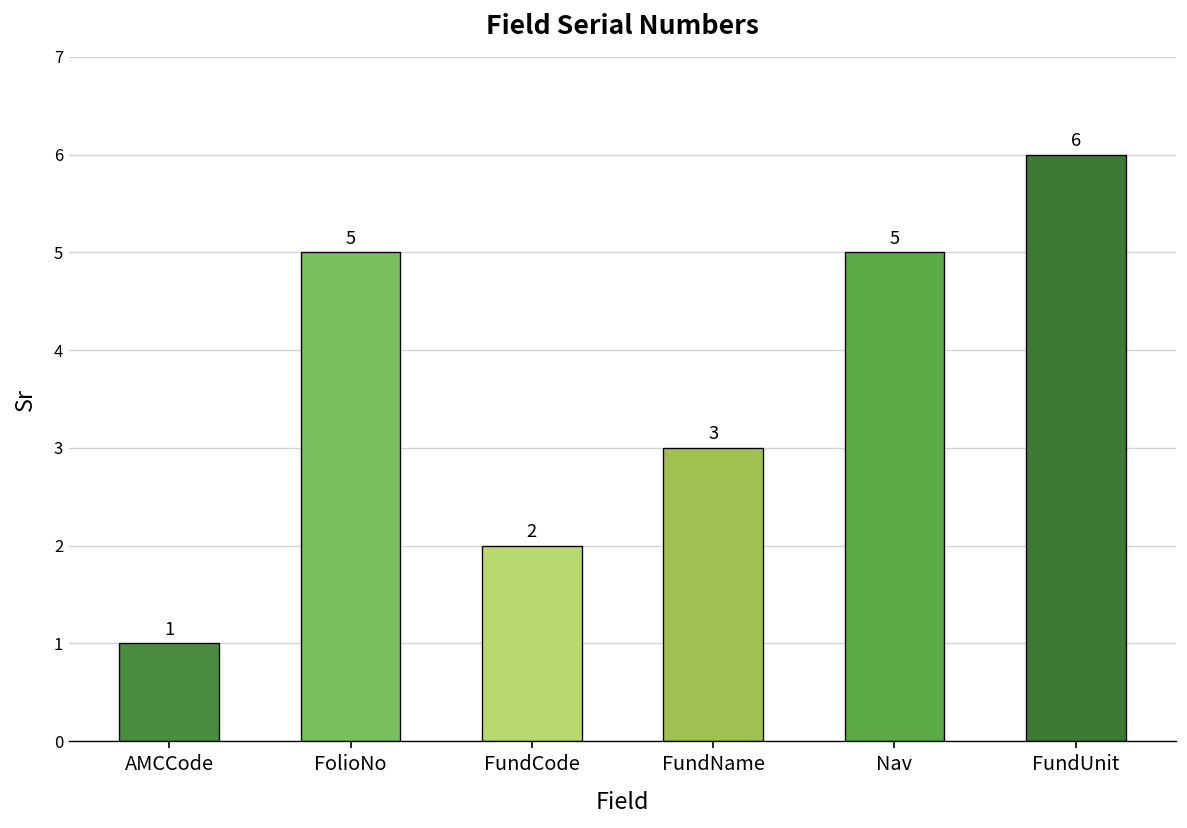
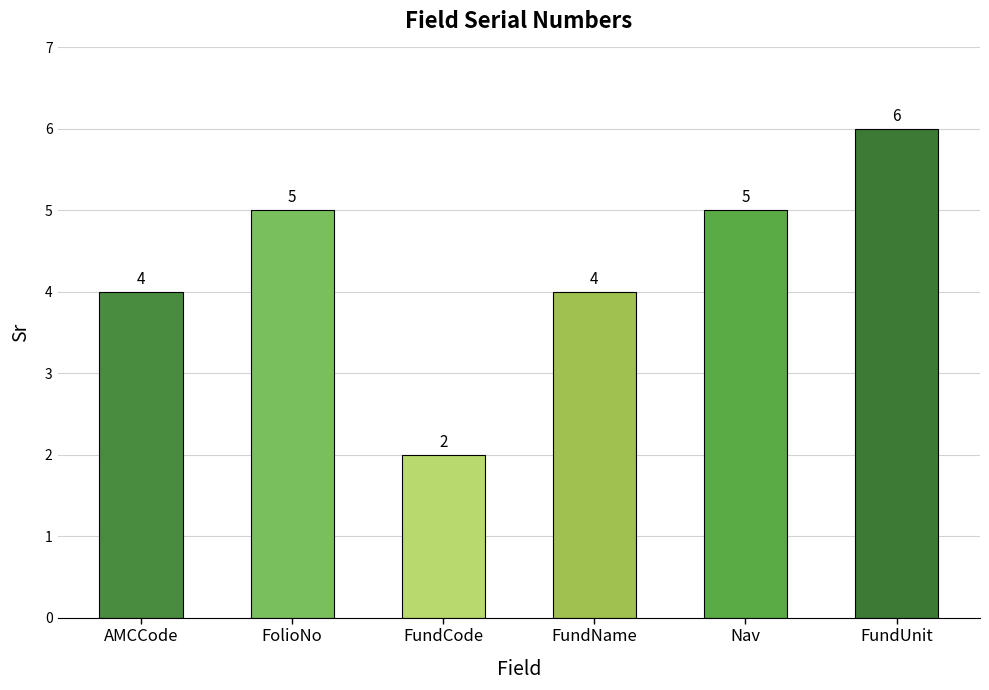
  {
-   "AMCCode": 1,
+   "AMCCode": 4,
    "FolioNo": 5,
    "FundCode": 2,
-   "FundName": 3,
+   "FundName": 4,
    "Nav": 5,
    "FundUnit": 6
  }
